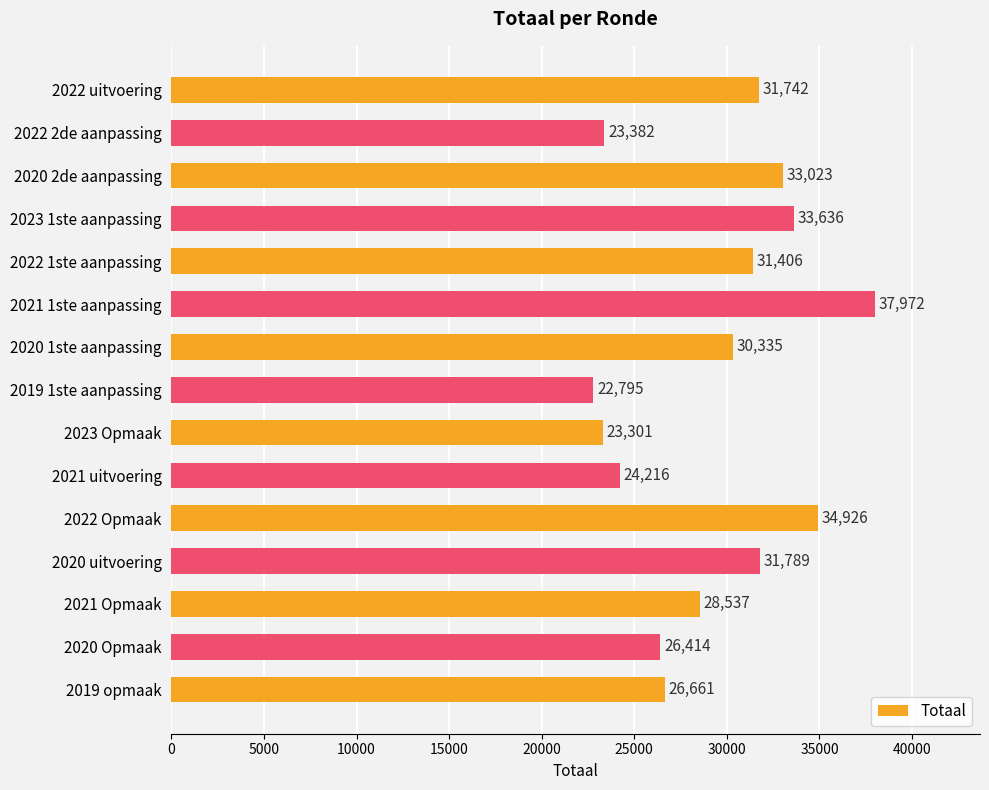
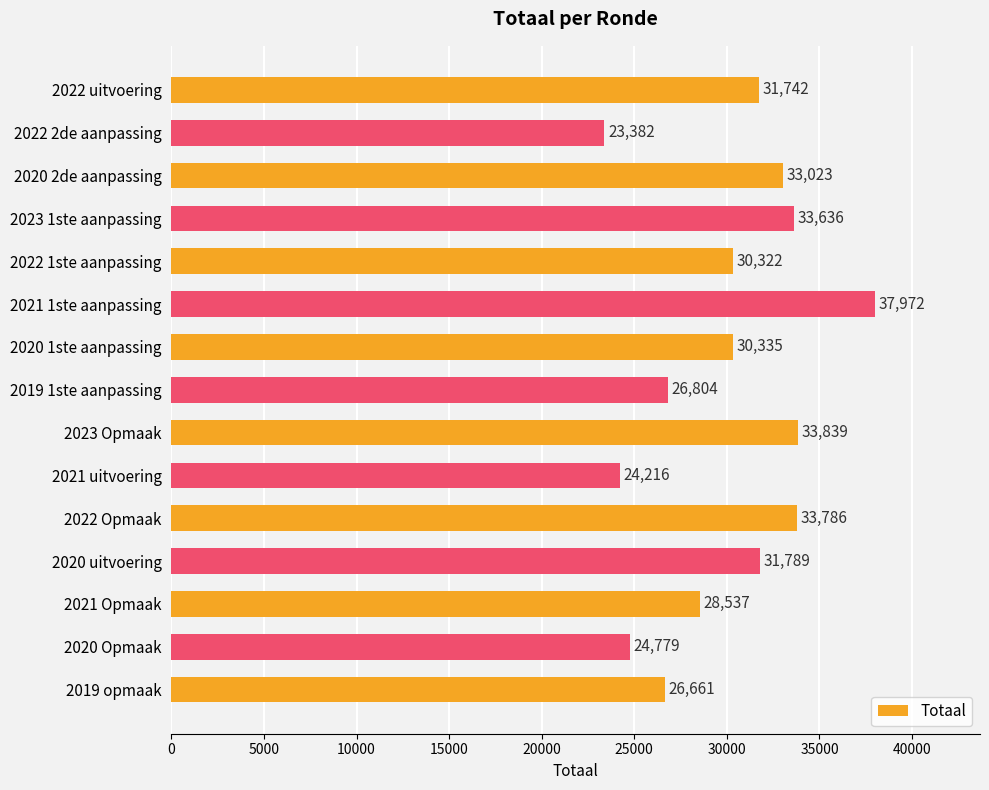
  {
    "2022 uitvoering": "31,742",
    "2022 2de aanpassing": "23,382",
    "2020 2de aanpassing": "33,023",
    "2023 1ste aanpassing": "33,636",
-   "2022 1ste aanpassing": "31,406",
+   "2022 1ste aanpassing": "30,322",
    "2021 1ste aanpassing": "37,972",
    "2020 1ste aanpassing": "30,335",
-   "2019 1ste aanpassing": "22,795",
-   "2023 Opmaak": "23,301",
+   "2019 1ste aanpassing": "26,804",
+   "2023 Opmaak": "33,839",
    "2021 uitvoering": "24,216",
-   "2022 Opmaak": "34,926",
+   "2022 Opmaak": "33,786",
    "2020 uitvoering": "31,789",
    "2021 Opmaak": "28,537",
-   "2020 Opmaak": "26,414",
+   "2020 Opmaak": "24,779",
    "2019 opmaak": "26,661"
  }
